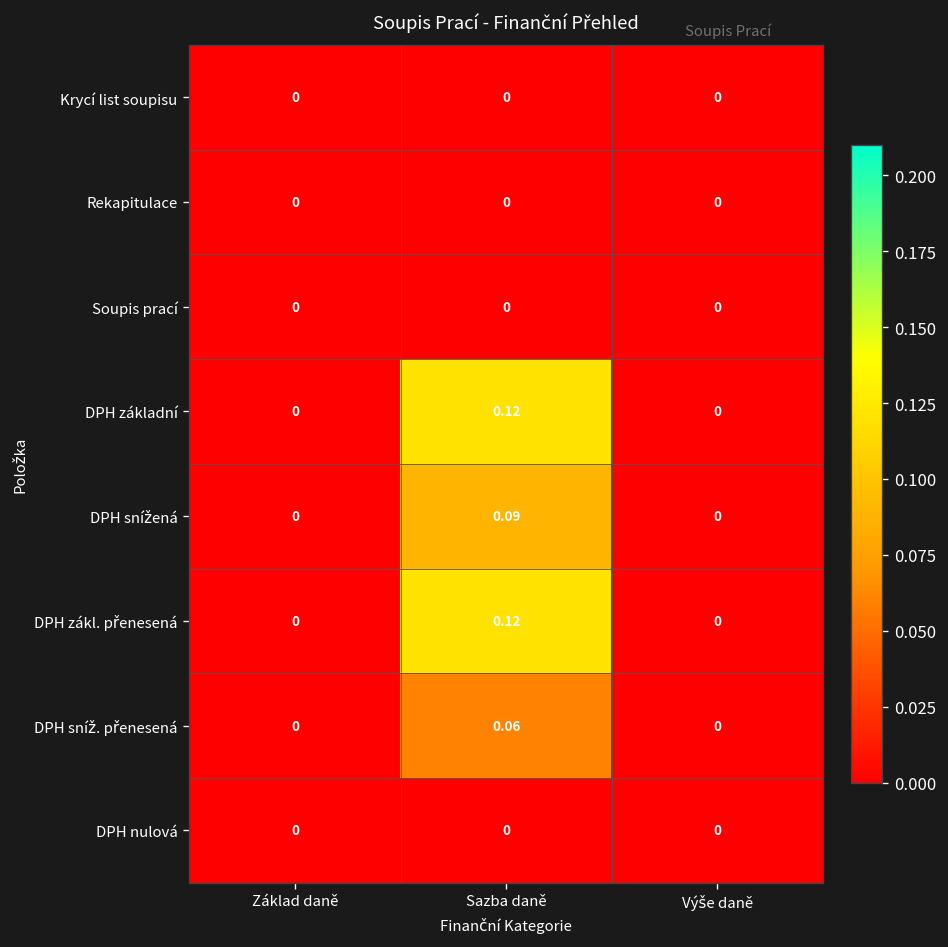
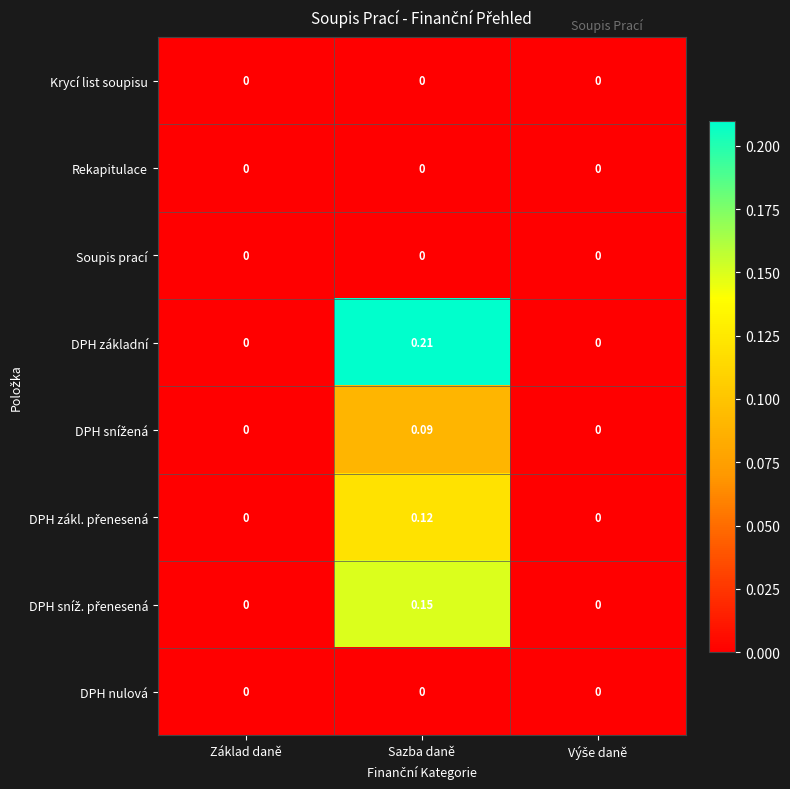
  {
    "Krycí list soupisu": {
      "Základ daně": 0,
      "Sazba daně": 0,
      "Výše daně": 0
    },
    "Rekapitulace": {
      "Základ daně": 0,
      "Sazba daně": 0,
      "Výše daně": 0
    },
    "Soupis prací": {
      "Základ daně": 0,
      "Sazba daně": 0,
      "Výše daně": 0
    },
    "DPH základní": {
      "Základ daně": 0,
-     "Sazba daně": 0.12,
+     "Sazba daně": 0.21,
      "Výše daně": 0
    },
    "DPH snížená": {
      "Základ daně": 0,
      "Sazba daně": 0.09,
      "Výše daně": 0
    },
    "DPH zákl. přenesená": {
      "Základ daně": 0,
      "Sazba daně": 0.12,
      "Výše daně": 0
    },
    "DPH sníž. přenesená": {
      "Základ daně": 0,
-     "Sazba daně": 0.06,
+     "Sazba daně": 0.15,
      "Výše daně": 0
    },
    "DPH nulová": {
      "Základ daně": 0,
      "Sazba daně": 0,
      "Výše daně": 0
    }
  }
